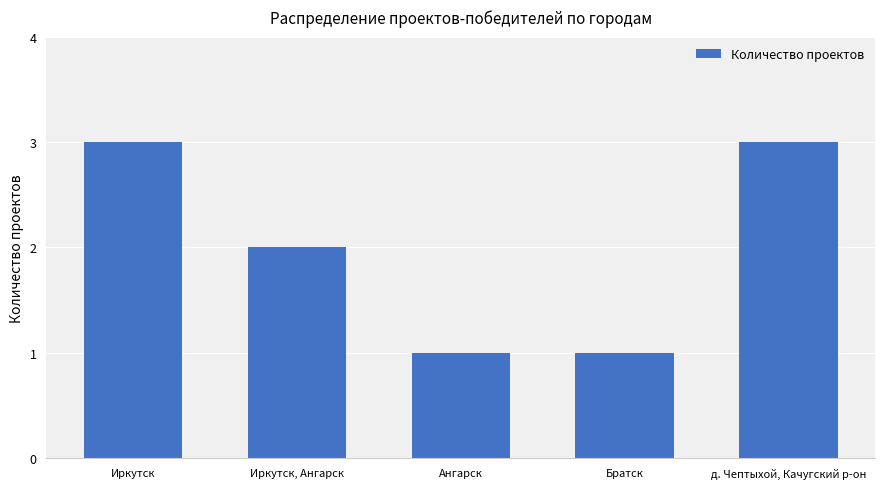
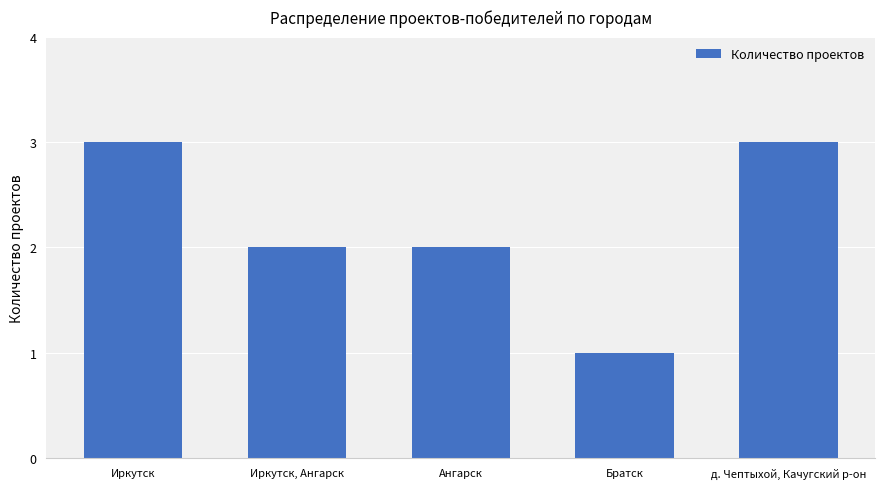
  {
    "Иркутск": 3,
    "Иркутск, Ангарск": 2,
-   "Ангарск": 1,
+   "Ангарск": 2,
    "Братск": 1,
    "д. Чептыхой, Качугский р-он": 3
  }
